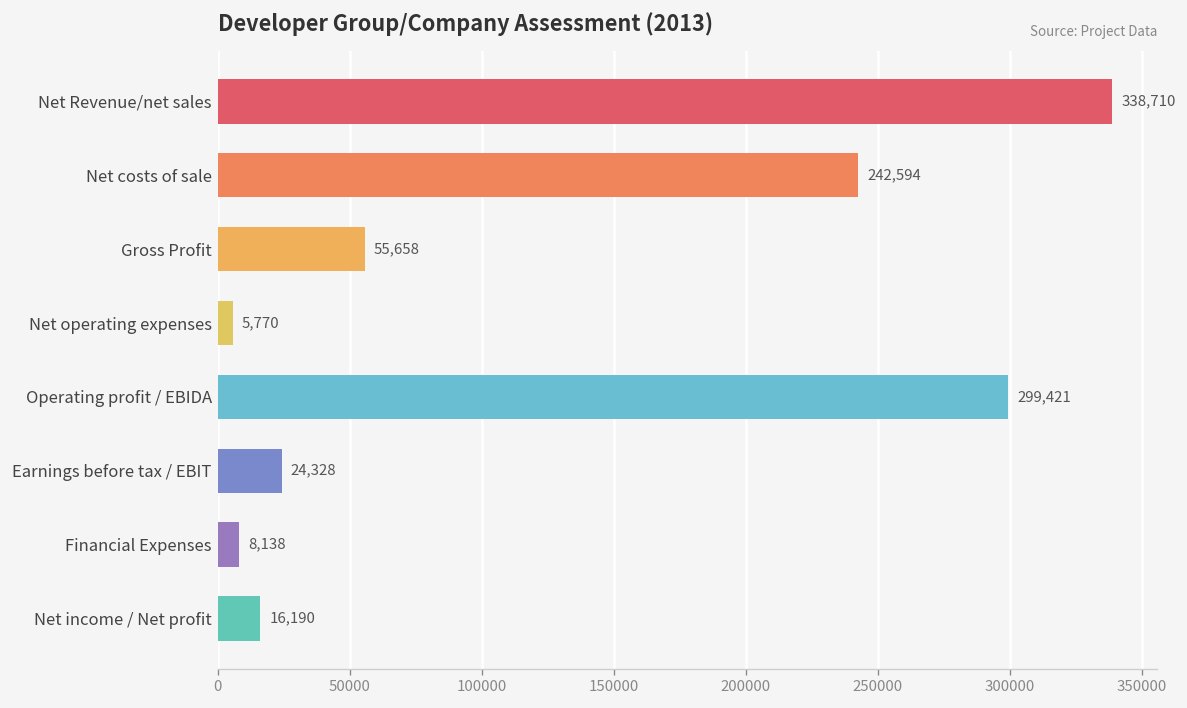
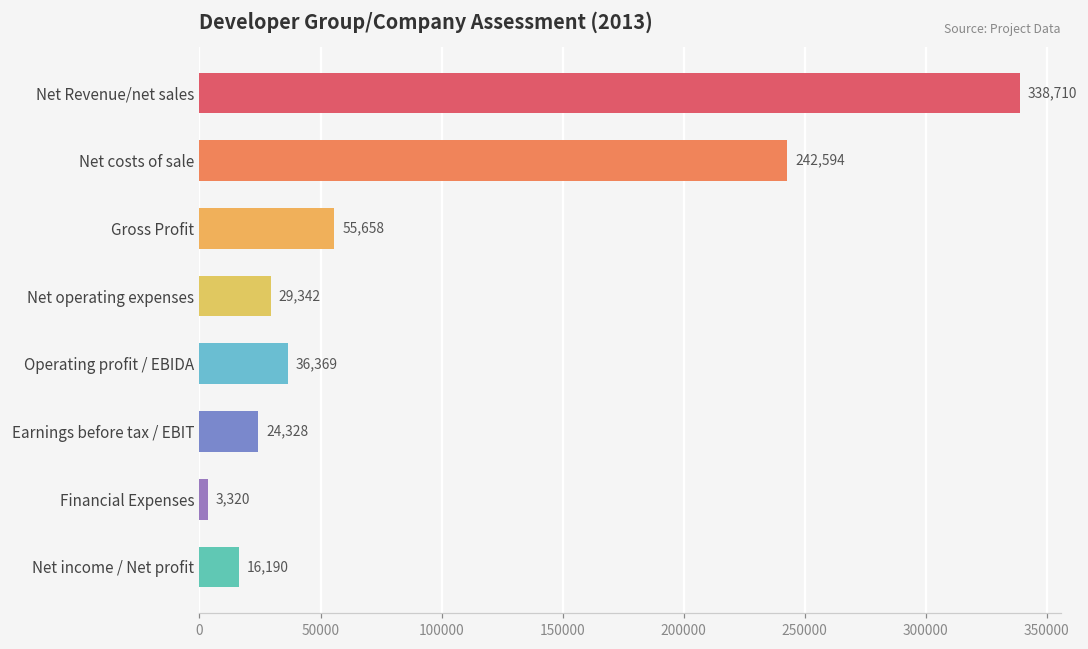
  {
    "Net Revenue/net sales": "338,710",
    "Net costs of sale": "242,594",
    "Gross Profit": "55,658",
-   "Net operating expenses": "5,770",
-   "Operating profit / EBIDA": "299,421",
+   "Net operating expenses": "29,342",
+   "Operating profit / EBIDA": "36,369",
    "Earnings before tax / EBIT": "24,328",
-   "Financial Expenses": "8,138",
+   "Financial Expenses": "3,320",
    "Net income / Net profit": "16,190"
  }
